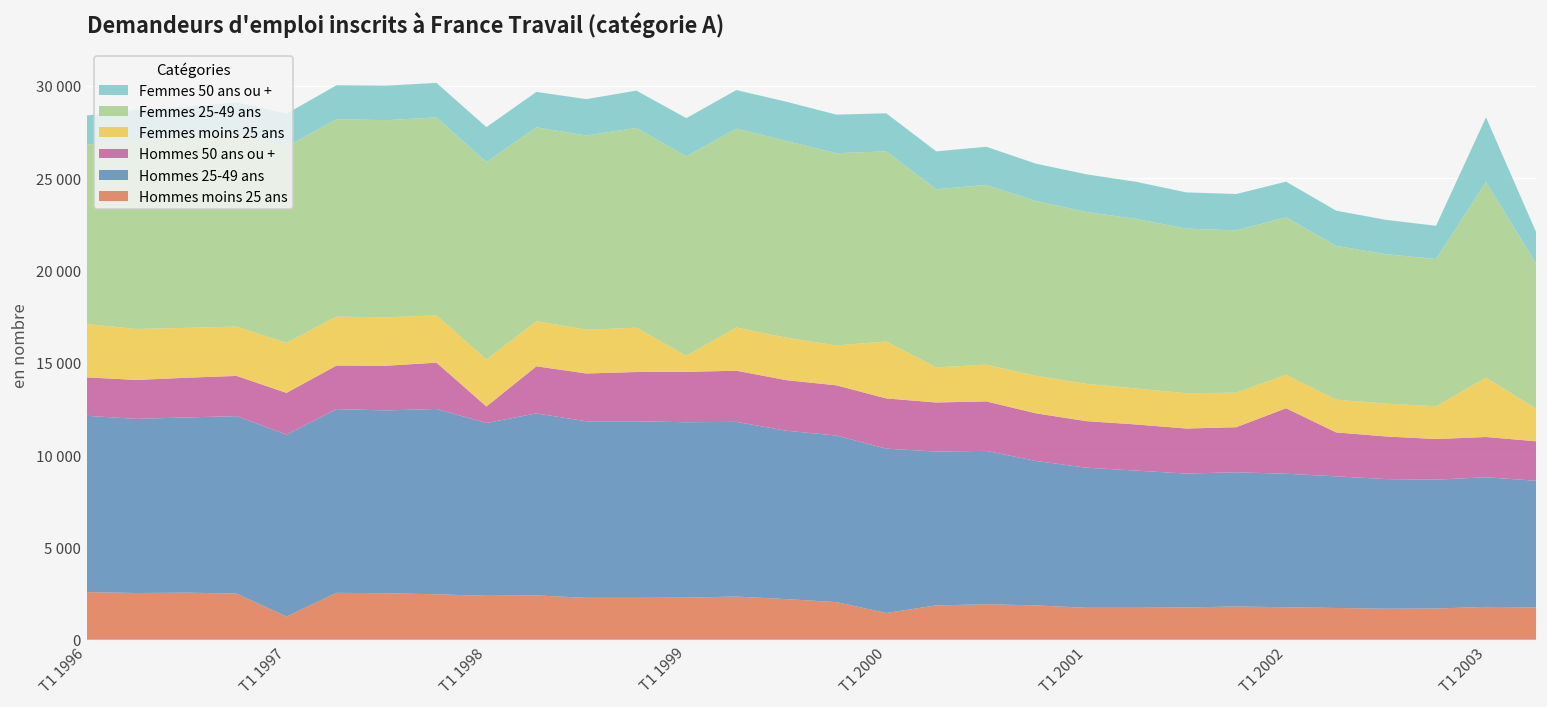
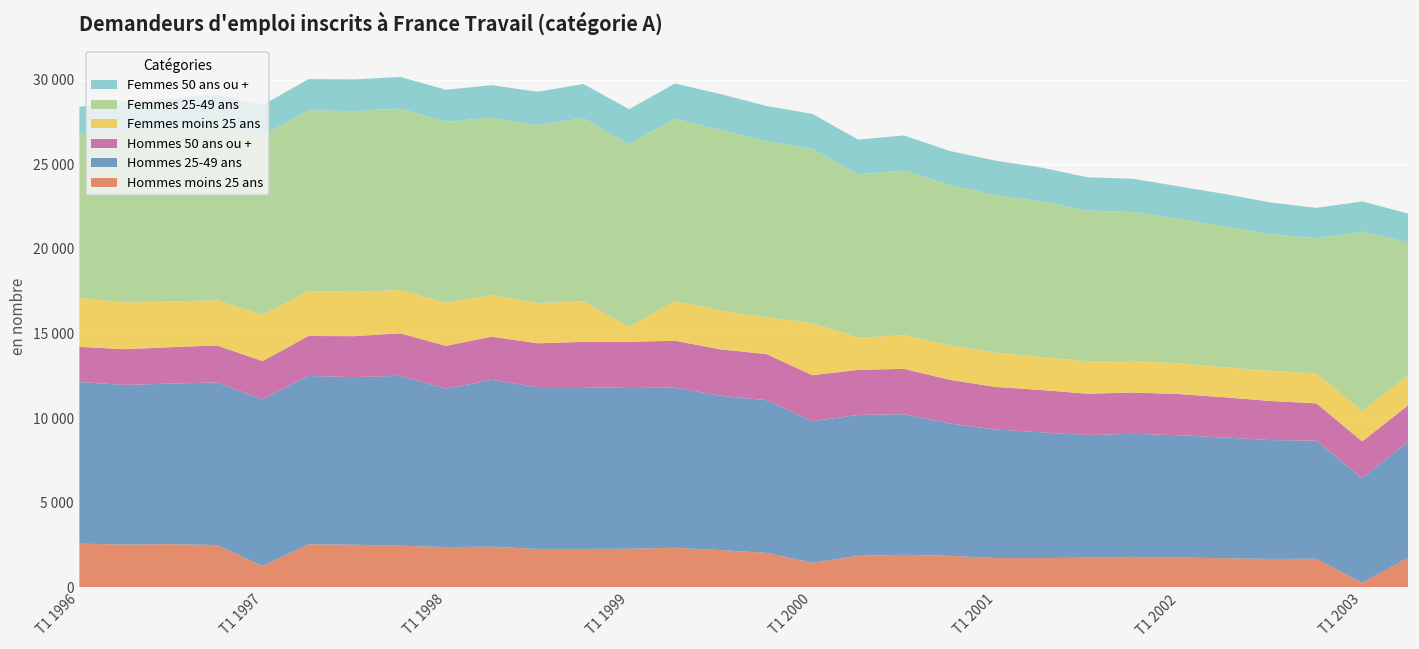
  {
    "Hommes moins 25 ans": {
      "T1 1996": 2600,
      "T1 1997": 1300,
      "T1 1998": 2400,
      "T1 1999": 2300,
      "T1 2000": 1500,
      "T1 2001": 1700,
      "T1 2002": 1800,
-     "T1 2003": 1800
+     "T1 2003": 300
    },
    "Hommes 25-49 ans": {
      "T1 1996": 9600,
      "T1 1997": 9900,
      "T1 1998": 9400,
      "T1 1999": 9500,
-     "T1 2000": 8900,
+     "T1 2000": 8400,
      "T1 2001": 7600,
      "T1 2002": 7200,
-     "T1 2003": 7000
+     "T1 2003": 6200
    },
    "Hommes 50 ans ou +": {
      "T1 1996": 2100,
      "T1 1997": 2300,
-     "T1 1998": 900,
+     "T1 1998": 2500,
      "T1 1999": 2700,
      "T1 2000": 2700,
      "T1 2001": 2500,
-     "T1 2002": 3500,
+     "T1 2002": 2400,
      "T1 2003": 2200
    },
    "Femmes moins 25 ans": {
      "T1 1996": 2900,
      "T1 1997": 2700,
      "T1 1998": 2500,
      "T1 1999": 900,
      "T1 2000": 3100,
      "T1 2001": 2000,
      "T1 2002": 1800,
-     "T1 2003": 3200
+     "T1 2003": 1800
    },
    "Femmes 25-49 ans": {
      "T1 1996": 9700,
      "T1 1998": 10700,
      "T1 1999": 10800,
      "T1 2000": 10300,
      "T1 2001": 9300,
      "T1 2002": 8500,
      "T1 2003": 10600
    },
    "Femmes 50 ans ou +": {
      "T1 1996": 1600,
      "T1 1998": 1900,
      "T1 1999": 2100,
      "T1 2000": 2100,
      "T1 2001": 2000,
      "T1 2002": 1900,
-     "T1 2003": 3500
+     "T1 2003": 1800
    }
  }
